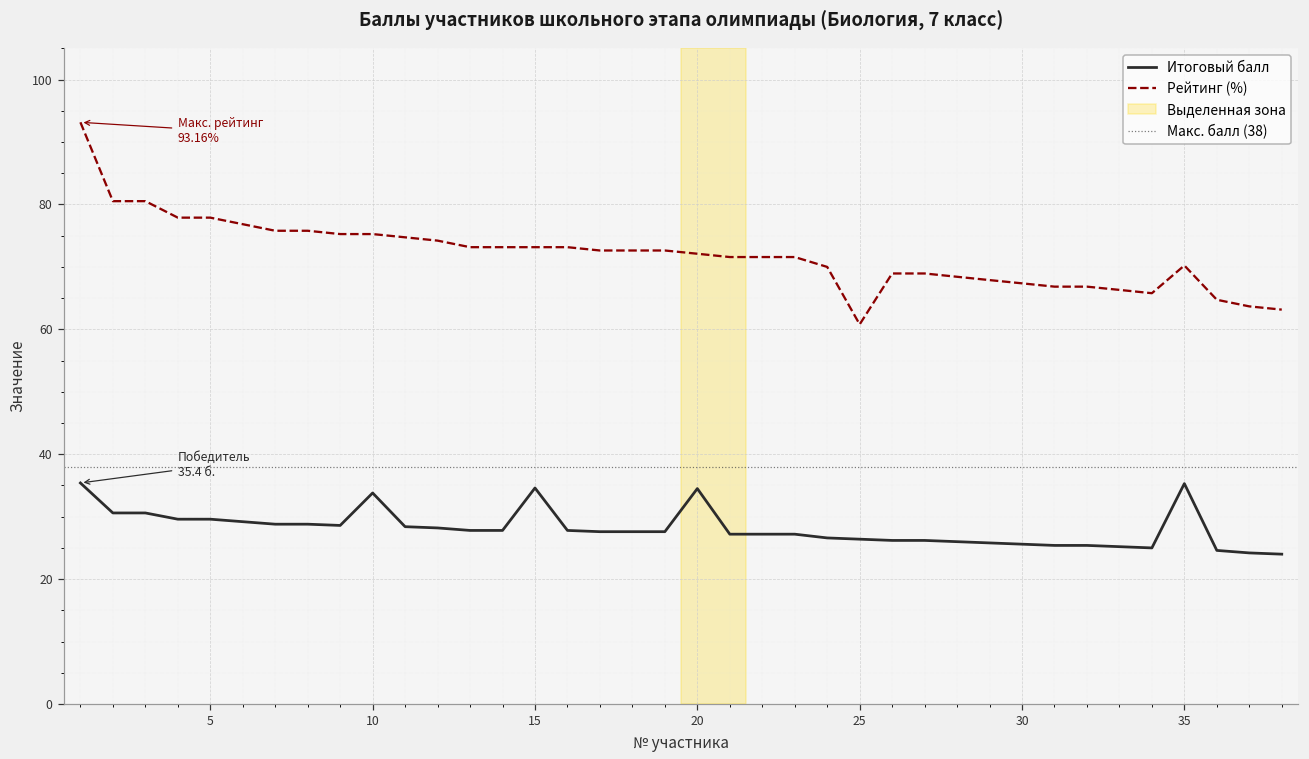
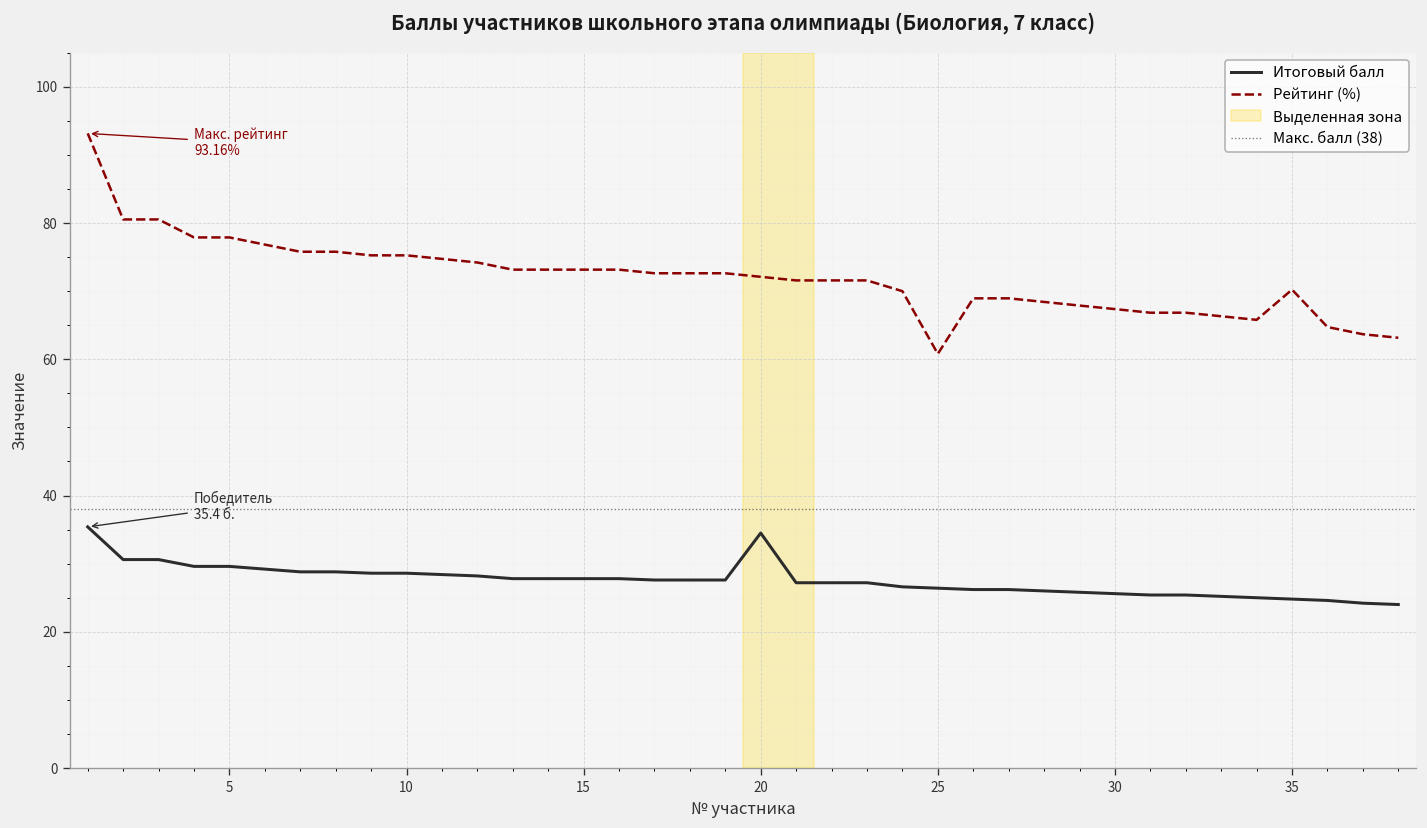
  {
    "Итоговый балл": {
      "5": 30,
-     "10": 34,
-     "15": 35,
+     "10": 29,
+     "15": 28,
      "20": 35,
      "25": 26,
      "30": 26,
-     "35": 35
+     "35": 25
    },
    "Рейтинг (%)": {
      "5": 78,
      "10": 75,
      "15": 73,
      "20": 72,
      "25": 61,
      "30": 67,
      "35": 70
    }
  }
